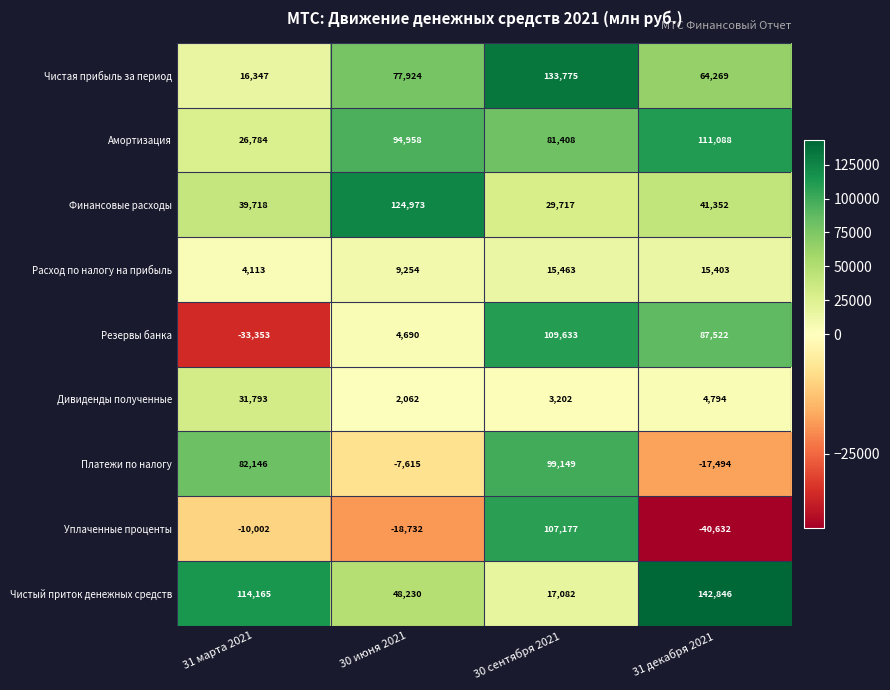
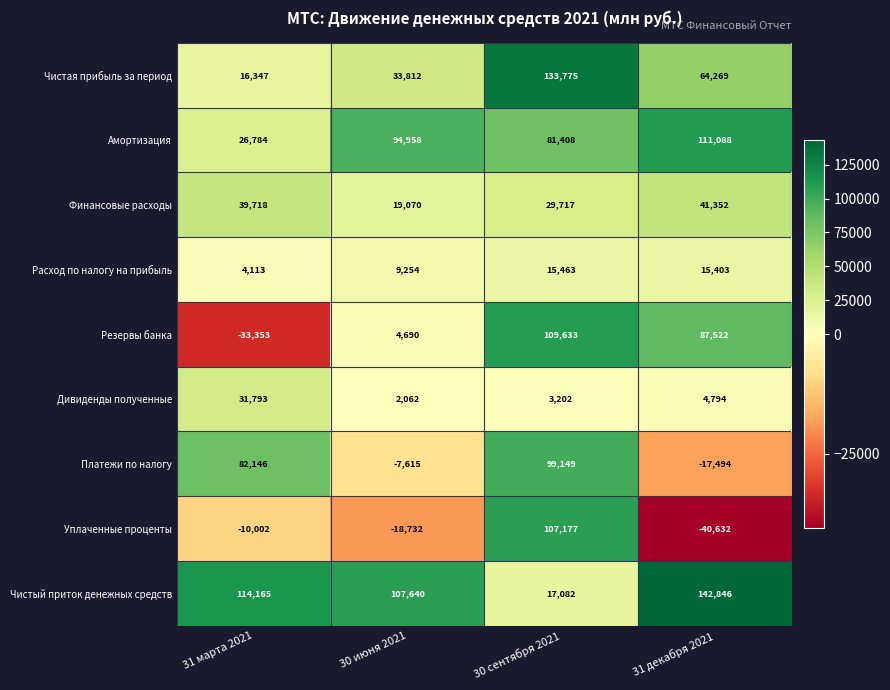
  {
    "Чистая прибыль за период": {
      "31 марта 2021": "16,347",
-     "30 июня 2021": "77,924",
+     "30 июня 2021": "33,812",
      "30 сентября 2021": "133,775",
      "31 декабря 2021": "64,269"
    },
    "Амортизация": {
      "31 марта 2021": "26,784",
      "30 июня 2021": "94,958",
      "30 сентября 2021": "81,408",
      "31 декабря 2021": "111,088"
    },
    "Финансовые расходы": {
      "31 марта 2021": "39,718",
-     "30 июня 2021": "124,973",
+     "30 июня 2021": "19,070",
      "30 сентября 2021": "29,717",
      "31 декабря 2021": "41,352"
    },
    "Расход по налогу на прибыль": {
      "31 марта 2021": "4,113",
      "30 июня 2021": "9,254",
      "30 сентября 2021": "15,463",
      "31 декабря 2021": "15,403"
    },
    "Резервы банка": {
      "31 марта 2021": "-33,353",
      "30 июня 2021": "4,690",
      "30 сентября 2021": "109,633",
      "31 декабря 2021": "87,522"
    },
    "Дивиденды полученные": {
      "31 марта 2021": "31,793",
      "30 июня 2021": "2,062",
      "30 сентября 2021": "3,202",
      "31 декабря 2021": "4,794"
    },
    "Платежи по налогу": {
      "31 марта 2021": "82,146",
      "30 июня 2021": "-7,615",
      "30 сентября 2021": "99,149",
      "31 декабря 2021": "-17,494"
    },
    "Уплаченные проценты": {
      "31 марта 2021": "-10,002",
      "30 июня 2021": "-18,732",
      "30 сентября 2021": "107,177",
      "31 декабря 2021": "-40,632"
    },
    "Чистый приток денежных средств": {
      "31 марта 2021": "114,165",
-     "30 июня 2021": "48,230",
+     "30 июня 2021": "107,640",
      "30 сентября 2021": "17,082",
      "31 декабря 2021": "142,846"
    }
  }
